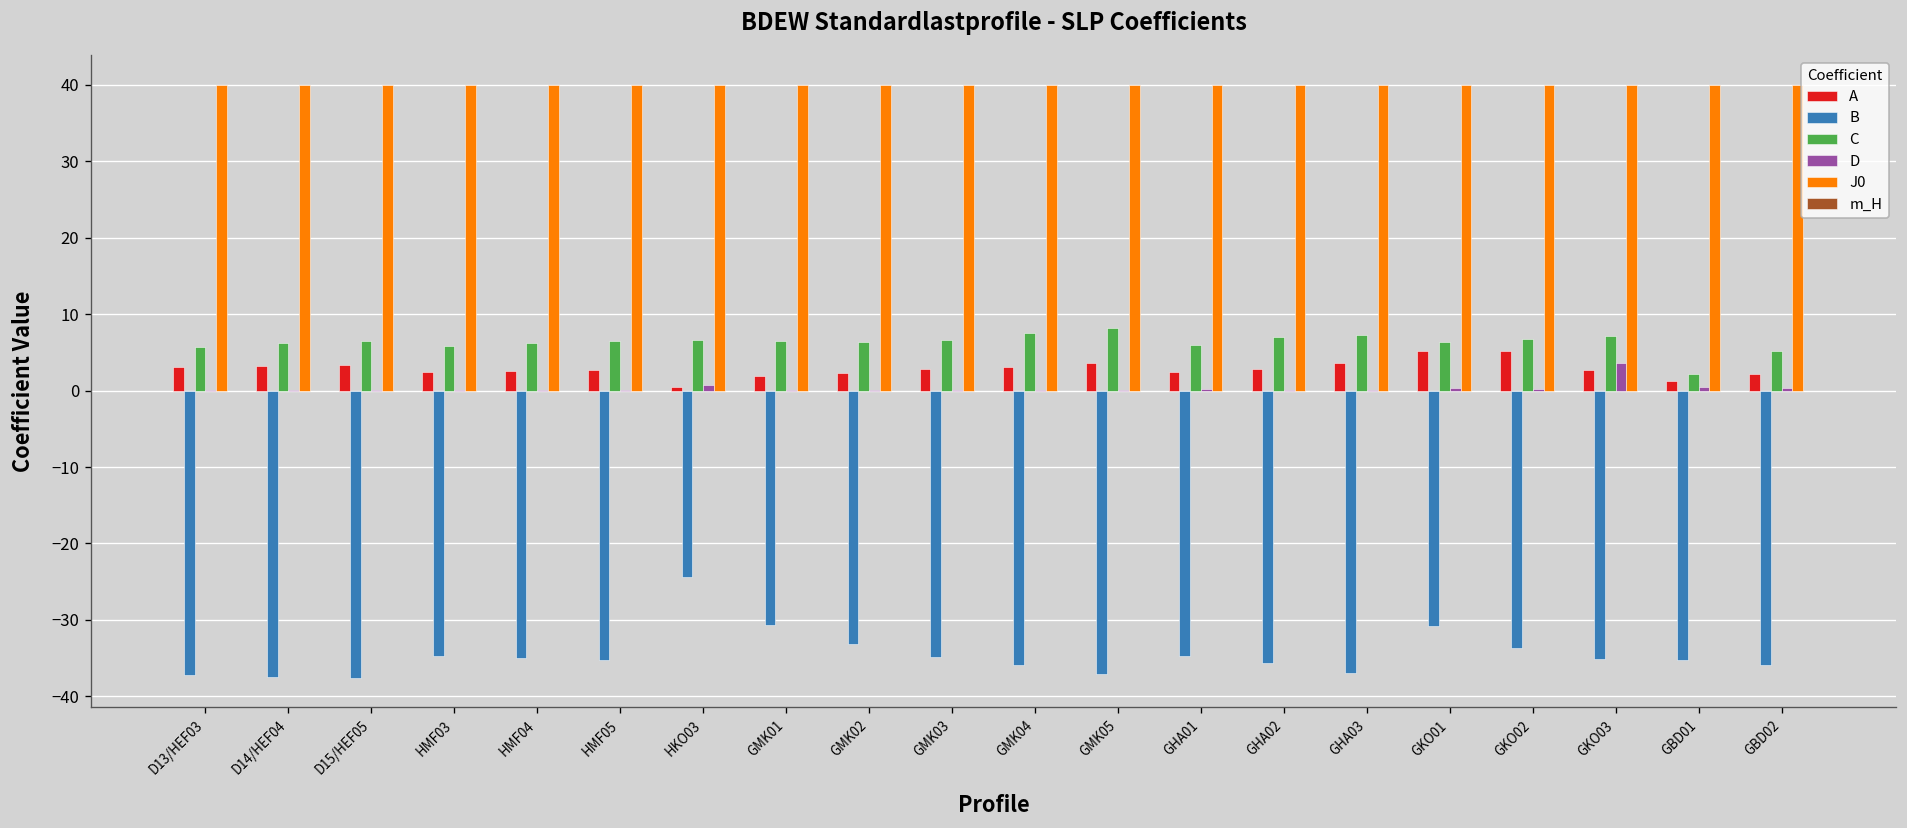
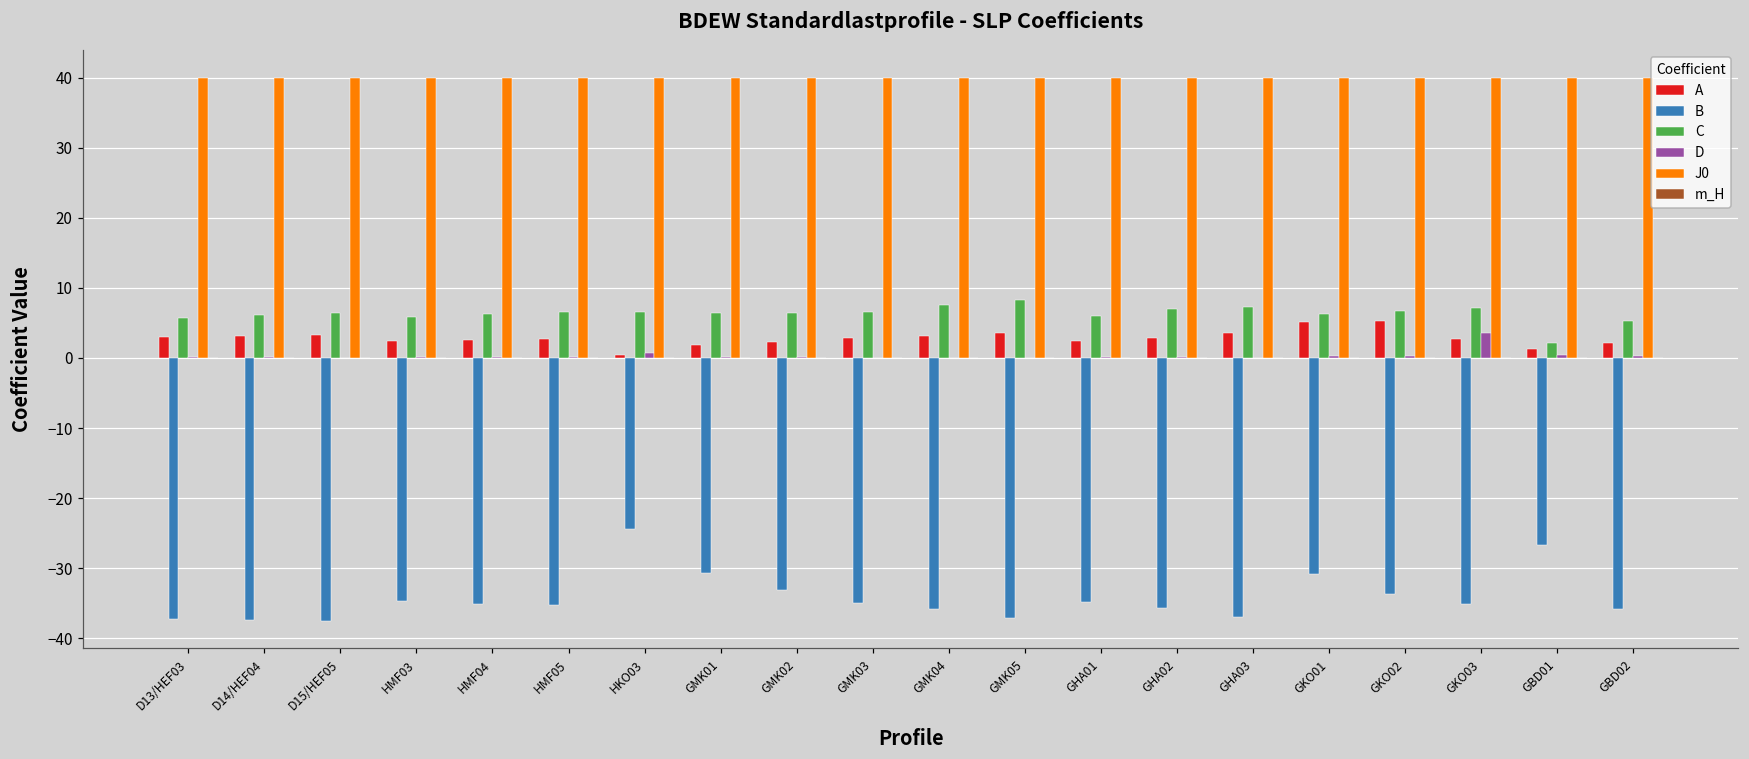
  {
    "A": {
      "D13/HEF03": 3,
      "D14/HEF04": 3,
      "D15/HEF05": 3,
      "HMF03": 2,
      "HMF04": 3,
      "HMF05": 3,
      "HKO03": 0,
      "GMK01": 2,
      "GMK02": 2,
      "GMK03": 3,
      "GMK04": 3,
      "GMK05": 4,
      "GHA01": 2,
      "GHA02": 3,
      "GHA03": 4,
      "GKO01": 5,
      "GKO02": 5,
      "GKO03": 3,
      "GBD01": 1,
      "GBD02": 2
    },
    "B": {
      "D13/HEF03": -37,
      "D14/HEF04": -37,
      "D15/HEF05": -38,
      "HMF03": -35,
      "HMF04": -35,
      "HMF05": -35,
      "HKO03": -24,
      "GMK01": -31,
      "GMK02": -33,
      "GMK03": -35,
      "GMK04": -36,
      "GMK05": -37,
      "GHA01": -35,
      "GHA02": -36,
      "GHA03": -37,
      "GKO01": -31,
      "GKO02": -34,
      "GKO03": -35,
-     "GBD01": -35,
+     "GBD01": -27,
      "GBD02": -36
    },
    "C": {
      "D13/HEF03": 6,
      "D14/HEF04": 6,
      "D15/HEF05": 6,
      "HMF03": 6,
      "HMF04": 6,
      "HMF05": 7,
      "HKO03": 7,
      "GMK01": 6,
      "GMK02": 6,
      "GMK03": 7,
      "GMK04": 8,
      "GMK05": 8,
      "GHA01": 6,
      "GHA02": 7,
      "GHA03": 7,
      "GKO01": 6,
      "GKO02": 7,
      "GKO03": 7,
      "GBD01": 2,
      "GBD02": 5
    },
    "D": {
      "HKO03": 1,
      "GKO03": 4,
      "GBD01": 0
    },
    "J0": {
      "D13/HEF03": 40,
      "D14/HEF04": 40,
      "D15/HEF05": 40,
      "HMF03": 40,
      "HMF04": 40,
      "HMF05": 40,
      "HKO03": 40,
      "GMK01": 40,
      "GMK02": 40,
      "GMK03": 40,
      "GMK04": 40,
      "GMK05": 40,
      "GHA01": 40,
      "GHA02": 40,
      "GHA03": 40,
      "GKO01": 40,
      "GKO02": 40,
      "GKO03": 40,
      "GBD01": 40,
      "GBD02": 40
    },
    "m_H": {
      "D13/HEF03": 0,
      "D14/HEF04": 0,
      "D15/HEF05": 0,
      "HMF03": 0,
      "HMF04": 0,
      "HMF05": 0,
      "HKO03": 0,
      "GMK01": 0,
      "GMK02": 0,
      "GMK03": 0,
      "GMK04": 0,
      "GMK05": 0,
      "GHA01": 0,
      "GHA02": 0,
      "GHA03": 0,
      "GKO01": 0,
      "GKO02": 0,
      "GKO03": 0,
      "GBD01": 0,
      "GBD02": 0
    }
  }
